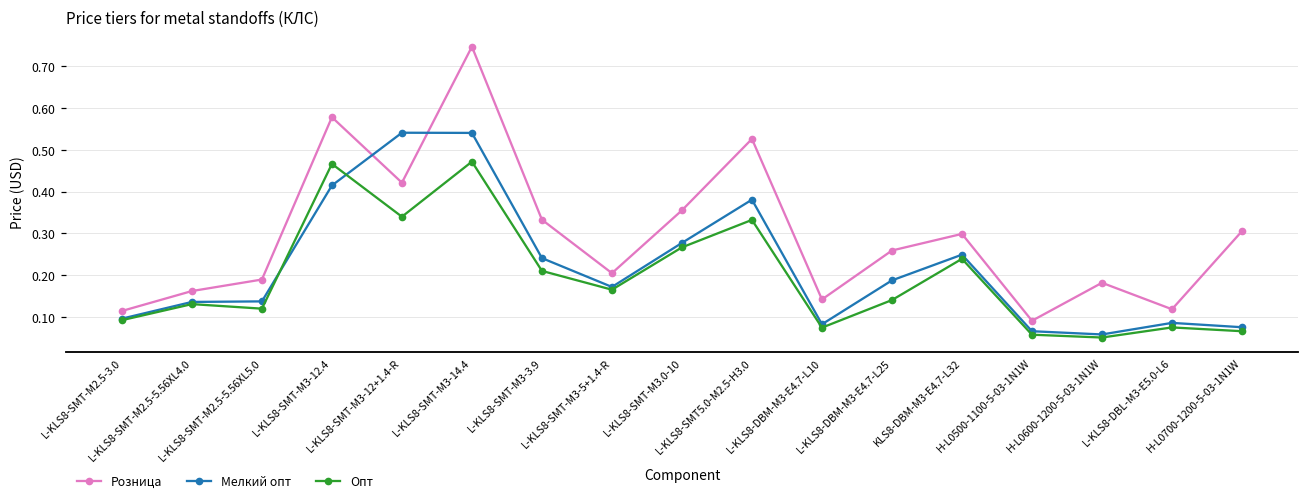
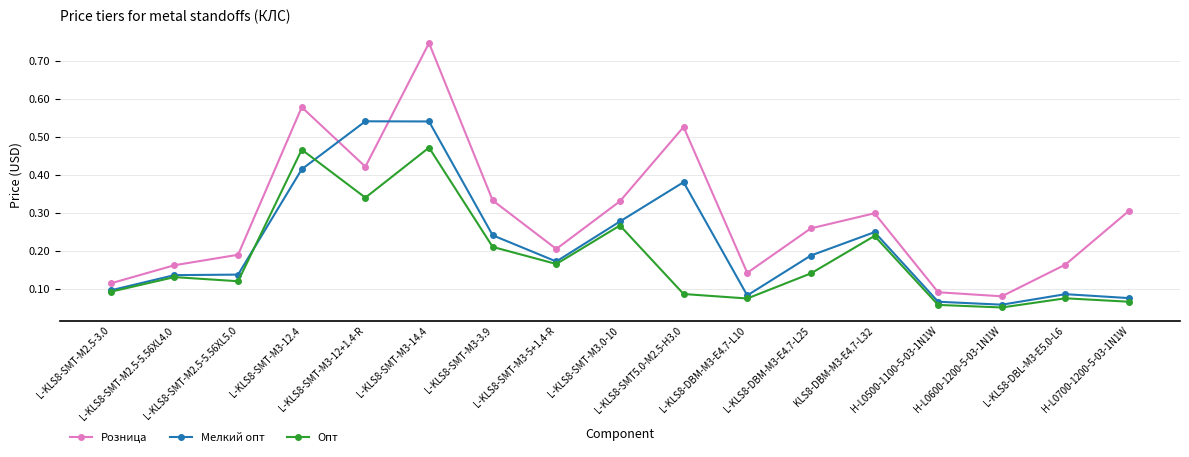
  {
    "Розница": {
      "L-KLS8-SMT-M2.5-3.0": 0.11,
      "L-KLS8-SMT-M2.5-5.56XL4.0": 0.16,
      "L-KLS8-SMT-M2.5-5.56XL5.0": 0.19,
      "L-KLS8-SMT-M3-12.4": 0.58,
      "L-KLS8-SMT-M3-12+1.4-R": 0.42,
      "L-KLS8-SMT-M3-14.4": 0.75,
      "L-KLS8-SMT-M3-3.9": 0.33,
      "L-KLS8-SMT-M3-5+1.4-R": 0.20,
-     "L-KLS8-SMT-M3.0-10": 0.36,
+     "L-KLS8-SMT-M3.0-10": 0.33,
      "L-KLS8-SMT5.0-M2.5-H3.0": 0.53,
      "L-KLS8-DBM-M3-E4.7-L10": 0.14,
      "L-KLS8-DBM-M3-E4.7-L25": 0.26,
      "KLS8-DBM-M3-E4.7-L32": 0.30,
      "H-L0500-1100-5-03-1N1W": 0.09,
-     "H-L0600-1200-5-03-1N1W": 0.18,
-     "L-KLS8-DBL-M3-E5.0-L6": 0.12,
+     "H-L0600-1200-5-03-1N1W": 0.08,
+     "L-KLS8-DBL-M3-E5.0-L6": 0.16,
      "H-L0700-1200-5-03-1N1W": 0.31
    },
    "Мелкий опт": {
      "L-KLS8-SMT-M2.5-5.56XL5.0": 0.14,
      "L-KLS8-SMT-M3-12.4": 0.41,
      "L-KLS8-SMT-M3-12+1.4-R": 0.54,
      "L-KLS8-SMT-M3-14.4": 0.54,
      "L-KLS8-SMT-M3-3.9": 0.24,
      "L-KLS8-SMT-M3.0-10": 0.28,
      "L-KLS8-SMT5.0-M2.5-H3.0": 0.38,
      "L-KLS8-DBM-M3-E4.7-L10": 0.08,
      "L-KLS8-DBM-M3-E4.7-L25": 0.19,
      "KLS8-DBM-M3-E4.7-L32": 0.25,
      "H-L0500-1100-5-03-1N1W": 0.07,
      "H-L0600-1200-5-03-1N1W": 0.06,
      "L-KLS8-DBL-M3-E5.0-L6": 0.09,
      "H-L0700-1200-5-03-1N1W": 0.08
    },
    "Опт": {
      "L-KLS8-SMT-M2.5-5.56XL5.0": 0.12,
      "L-KLS8-SMT-M3-12.4": 0.47,
      "L-KLS8-SMT-M3-12+1.4-R": 0.34,
      "L-KLS8-SMT-M3-14.4": 0.47,
      "L-KLS8-SMT-M3-3.9": 0.21,
      "L-KLS8-SMT-M3.0-10": 0.27,
-     "L-KLS8-SMT5.0-M2.5-H3.0": 0.33,
+     "L-KLS8-SMT5.0-M2.5-H3.0": 0.09,
      "L-KLS8-DBM-M3-E4.7-L10": 0.07,
      "L-KLS8-DBM-M3-E4.7-L25": 0.14,
      "KLS8-DBM-M3-E4.7-L32": 0.24,
      "H-L0500-1100-5-03-1N1W": 0.06,
      "H-L0600-1200-5-03-1N1W": 0.05,
      "L-KLS8-DBL-M3-E5.0-L6": 0.07,
      "H-L0700-1200-5-03-1N1W": 0.07
    }
  }
